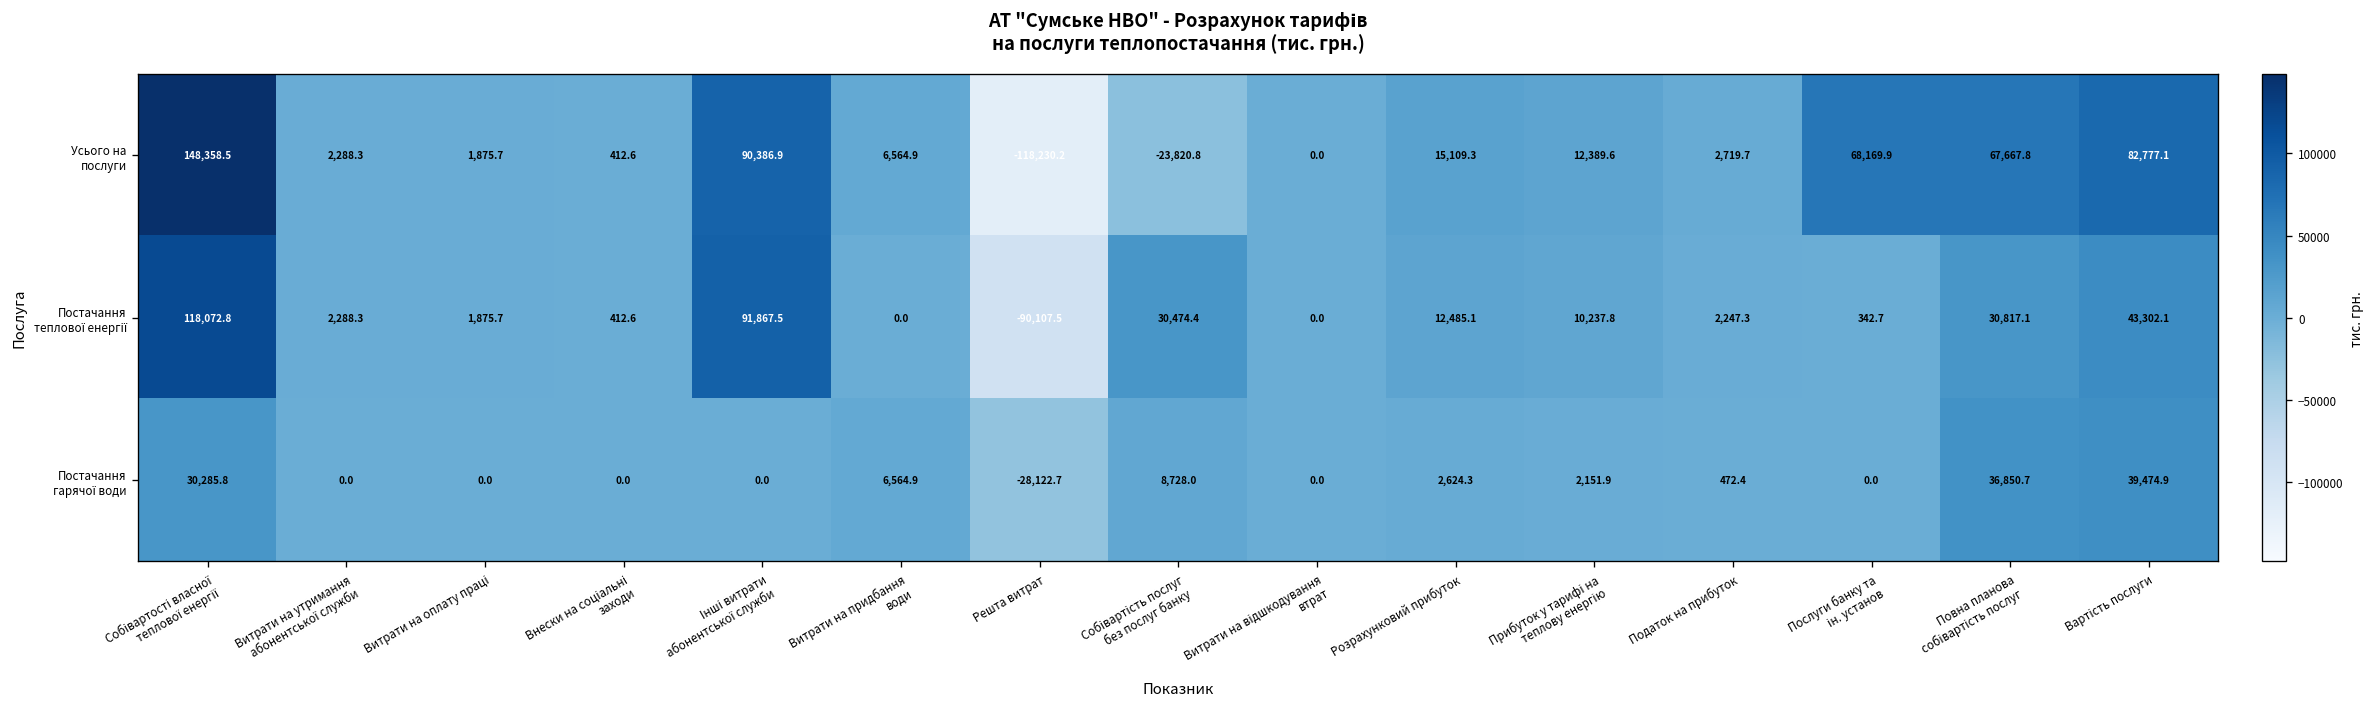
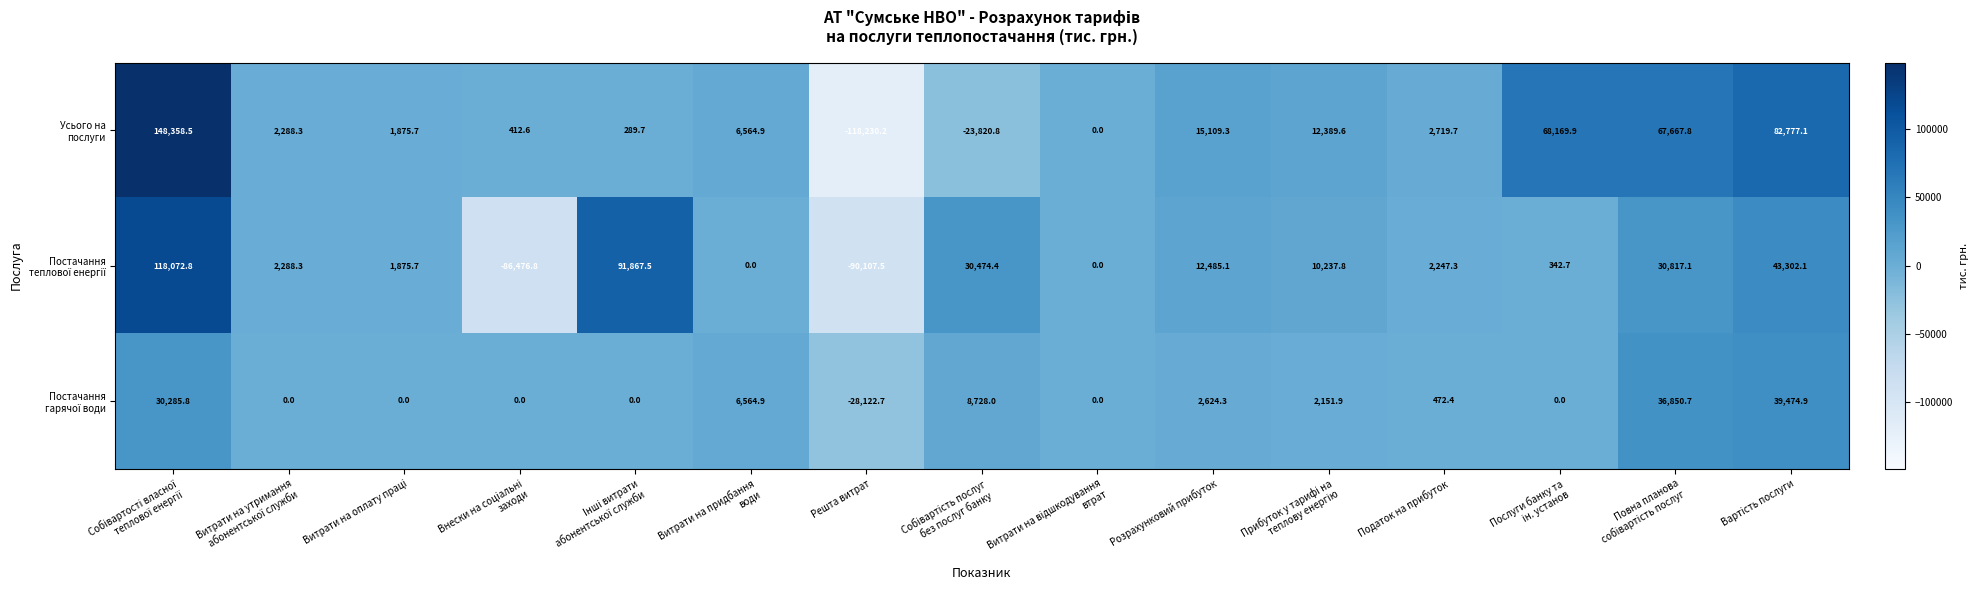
  {
    "Усього на послуги": {
      "Собівартості власної теплової енергії": "148,358.5",
      "Витрати на утримання абонентської служби": "2,288.3",
      "Витрати на оплату праці": "1,875.7",
      "Внески на соціальні заходи": "412.6",
-     "Інші витрати абонентської служби": "90,386.9",
+     "Інші витрати абонентської служби": "289.7",
      "Витрати на придбання води": "6,564.9",
      "Собівартість послуг без послуг банку": "-23,820.8",
      "Витрати на відшкодування втрат": "0.0",
      "Розрахунковий прибуток": "15,109.3",
      "Прибуток у тарифі на теплову енергію": "12,389.6",
      "Податок на прибуток": "2,719.7",
      "Послуги банку та ін. установ": "68,169.9",
      "Повна планова собівартість послуг": "67,667.8",
      "Вартість послуги": "82,777.1"
    },
    "Постачання теплової енергії": {
      "Собівартості власної теплової енергії": "118,072.8",
      "Витрати на утримання абонентської служби": "2,288.3",
      "Витрати на оплату праці": "1,875.7",
-     "Внески на соціальні заходи": "412.6",
+     "Внески на соціальні заходи": "-86,476.8",
      "Інші витрати абонентської служби": "91,867.5",
      "Витрати на придбання води": "0.0",
      "Собівартість послуг без послуг банку": "30,474.4",
      "Витрати на відшкодування втрат": "0.0",
      "Розрахунковий прибуток": "12,485.1",
      "Прибуток у тарифі на теплову енергію": "10,237.8",
      "Податок на прибуток": "2,247.3",
      "Послуги банку та ін. установ": "342.7",
      "Повна планова собівартість послуг": "30,817.1",
      "Вартість послуги": "43,302.1"
    },
    "Постачання гарячої води": {
      "Собівартості власної теплової енергії": "30,285.8",
      "Витрати на утримання абонентської служби": "0.0",
      "Витрати на оплату праці": "0.0",
      "Внески на соціальні заходи": "0.0",
      "Інші витрати абонентської служби": "0.0",
      "Витрати на придбання води": "6,564.9",
      "Решта витрат": "-28,122.7",
      "Собівартість послуг без послуг банку": "8,728.0",
      "Витрати на відшкодування втрат": "0.0",
      "Розрахунковий прибуток": "2,624.3",
      "Прибуток у тарифі на теплову енергію": "2,151.9",
      "Податок на прибуток": "472.4",
      "Послуги банку та ін. установ": "0.0",
      "Повна планова собівартість послуг": "36,850.7",
      "Вартість послуги": "39,474.9"
    }
  }
